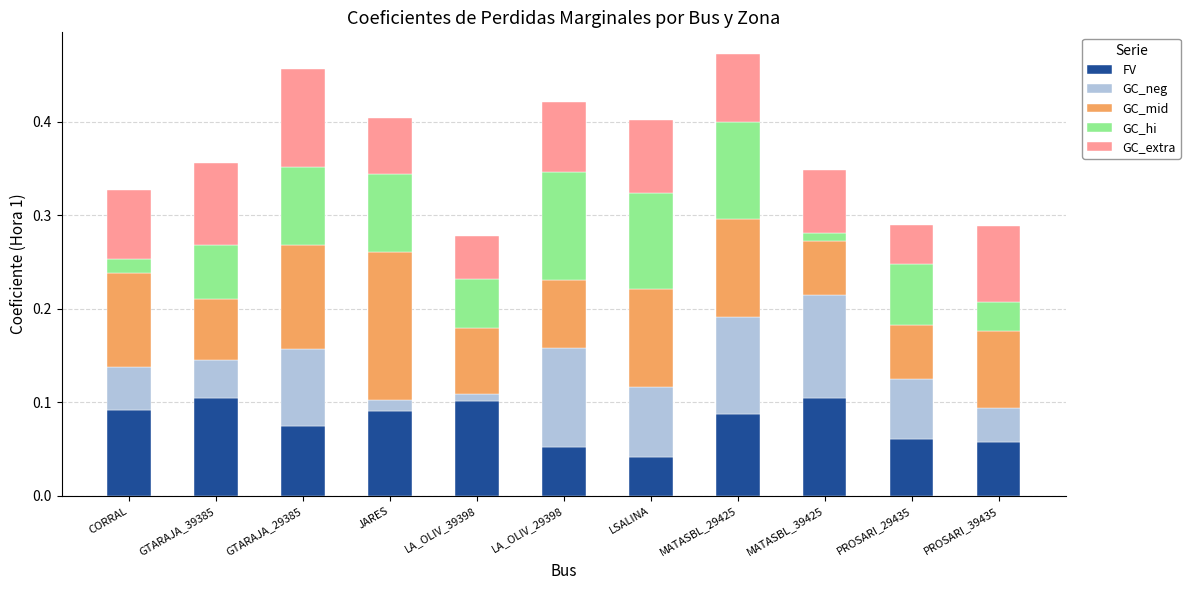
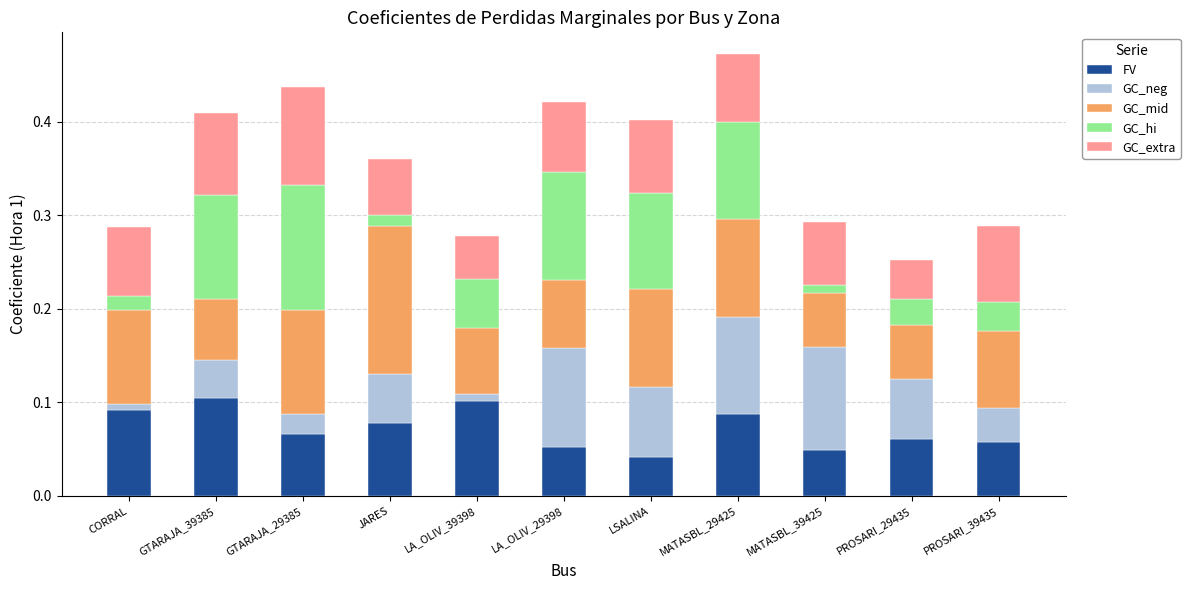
  {
    "FV": {
      "CORRAL": 0.09,
      "GTARAJA_39385": 0.10,
-     "GTARAJA_29385": 0.08,
-     "JARES": 0.09,
+     "GTARAJA_29385": 0.07,
+     "JARES": 0.08,
      "LA_OLIV_39398": 0.10,
      "LA_OLIV_29398": 0.05,
      "LSALINA": 0.04,
      "MATASBL_29425": 0.09,
-     "MATASBL_39425": 0.10,
+     "MATASBL_39425": 0.05,
      "PROSARI_29435": 0.06,
      "PROSARI_39435": 0.06
    },
    "GC_neg": {
-     "CORRAL": 0.05,
+     "CORRAL": 0.01,
      "GTARAJA_39385": 0.04,
-     "GTARAJA_29385": 0.08,
-     "JARES": 0.01,
+     "GTARAJA_29385": 0.02,
+     "JARES": 0.05,
      "LA_OLIV_39398": 0.01,
      "LA_OLIV_29398": 0.11,
      "LSALINA": 0.07,
      "MATASBL_29425": 0.10,
      "MATASBL_39425": 0.11,
      "PROSARI_29435": 0.06,
      "PROSARI_39435": 0.04
    },
    "GC_hi": {
      "CORRAL": 0.02,
-     "GTARAJA_39385": 0.06,
-     "GTARAJA_29385": 0.08,
-     "JARES": 0.08,
+     "GTARAJA_39385": 0.11,
+     "GTARAJA_29385": 0.13,
+     "JARES": 0.01,
      "LA_OLIV_39398": 0.05,
      "LA_OLIV_29398": 0.12,
      "LSALINA": 0.10,
      "MATASBL_29425": 0.10,
      "MATASBL_39425": 0.01,
-     "PROSARI_29435": 0.06,
+     "PROSARI_29435": 0.03,
      "PROSARI_39435": 0.03
    }
  }
